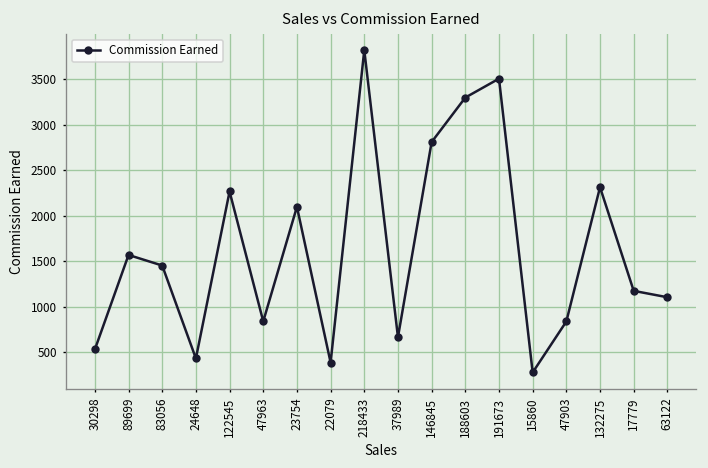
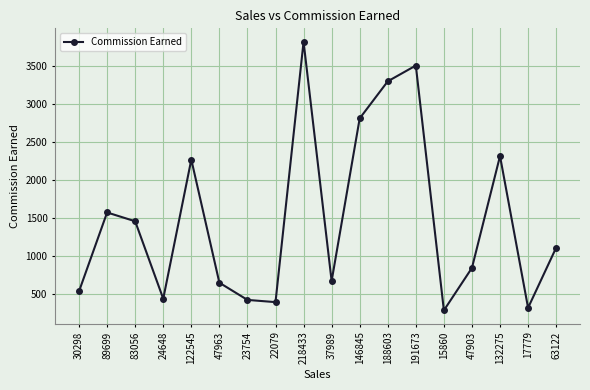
  {
    "30298": 500,
    "89699": 1600,
    "83056": 1500,
    "24648": 400,
    "122545": 2300,
-   "47963": 800,
-   "23754": 2100,
+   "47963": 600,
+   "23754": 400,
    "22079": 400,
    "218433": 3800,
    "37989": 700,
    "146845": 2800,
    "188603": 3300,
    "191673": 3500,
    "15860": 300,
    "47903": 800,
    "132275": 2300,
-   "17779": 1200,
+   "17779": 300,
    "63122": 1100
  }
